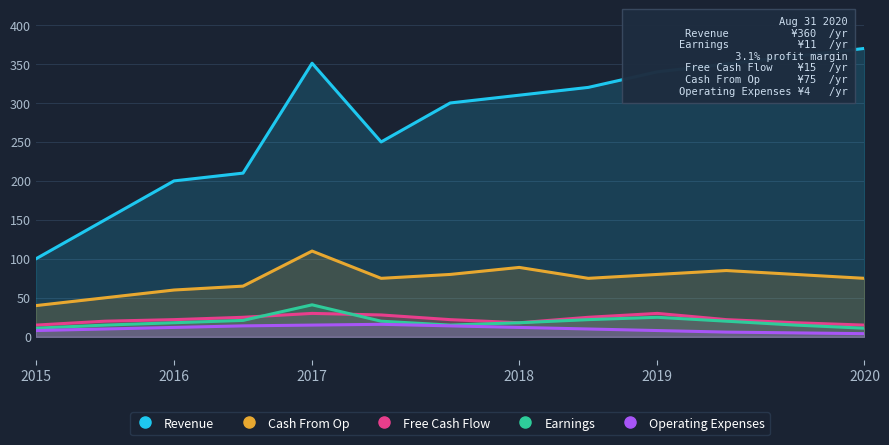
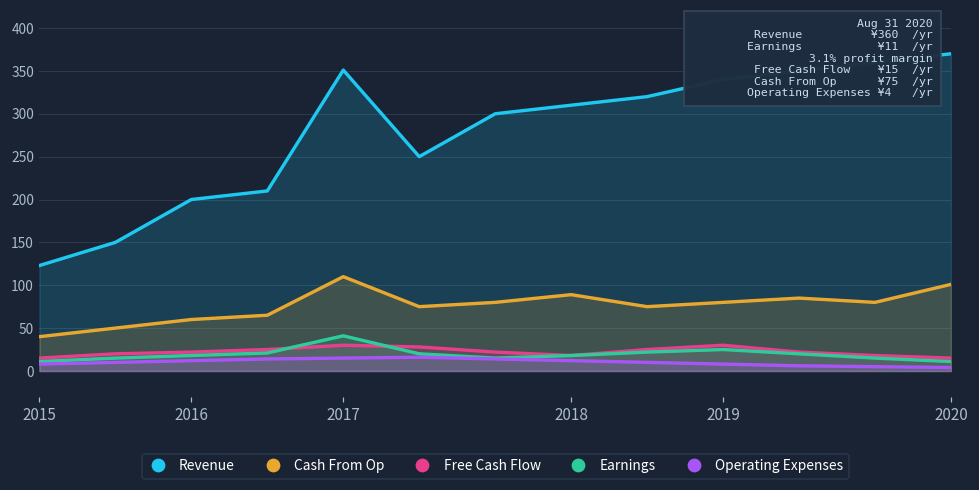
  {
    "Revenue": {
-     "2015": 100,
+     "2015": 120,
      "2016": 200,
      "2017": 350,
      "2018": 310,
      "2020": 370
    },
    "Cash From Op": {
      "2015": 40,
      "2016": 60,
      "2017": 110,
      "2018": 90,
      "2019": 80,
-     "2020": 80
+     "2020": 100
    },
    "Free Cash Flow": {
      "2015": 20,
      "2016": 20,
      "2017": 30,
      "2019": 30,
      "2020": 20
    },
    "Earnings": {
      "2016": 20,
      "2017": 40,
      "2019": 30,
      "2020": 10
    },
    "Operating Expenses": {
      "2016": 10,
      "2017": 20,
      "2018": 10,
      "2019": 10,
      "2020": 0
    }
  }
